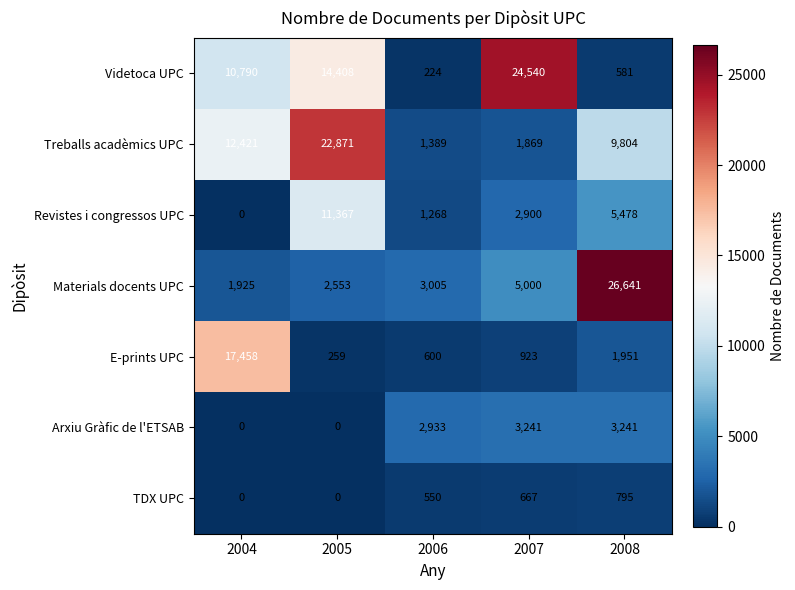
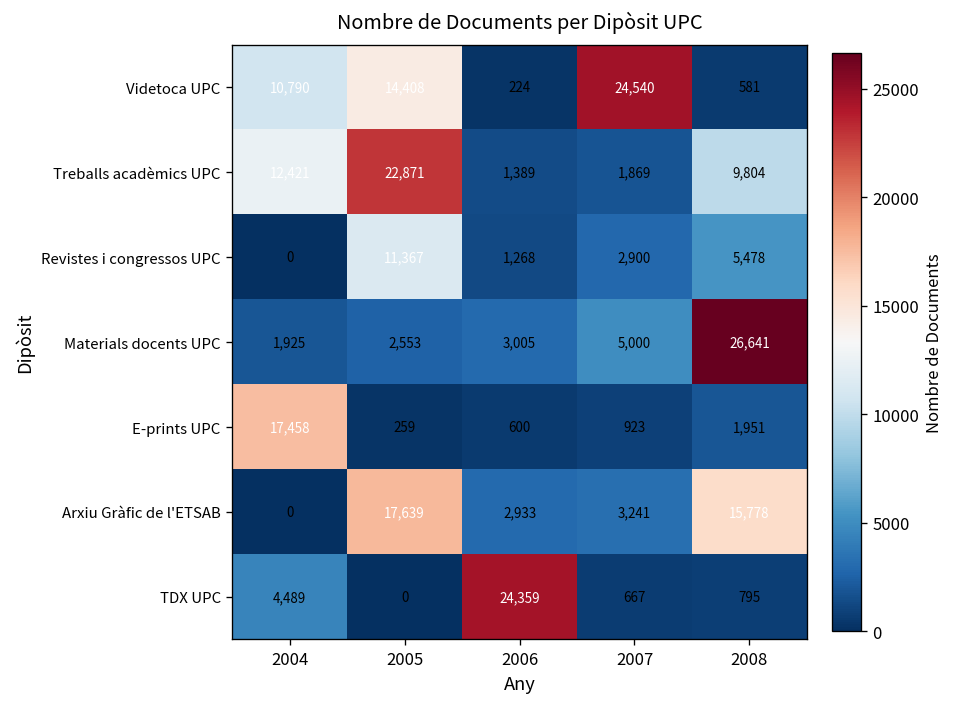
  {
    "Videtoca UPC": {
      "2006": "224",
      "2007": "24,540",
      "2008": "581"
    },
    "Treballs acadèmics UPC": {
      "2005": "22,871",
      "2006": "1,389",
      "2007": "1,869",
      "2008": "9,804"
    },
    "Revistes i congressos UPC": {
      "2004": "0",
      "2006": "1,268",
      "2007": "2,900",
      "2008": "5,478"
    },
    "Materials docents UPC": {
      "2004": "1,925",
      "2005": "2,553",
      "2006": "3,005",
      "2007": "5,000",
      "2008": "26,641"
    },
    "E-prints UPC": {
      "2004": "17,458",
      "2005": "259",
      "2006": "600",
      "2007": "923",
      "2008": "1,951"
    },
    "Arxiu Gràfic de l'ETSAB": {
      "2004": "0",
-     "2005": "0",
+     "2005": "17,639",
      "2006": "2,933",
      "2007": "3,241",
-     "2008": "3,241"
+     "2008": "15,778"
    },
    "TDX UPC": {
-     "2004": "0",
+     "2004": "4,489",
      "2005": "0",
-     "2006": "550",
+     "2006": "24,359",
      "2007": "667",
      "2008": "795"
    }
  }
